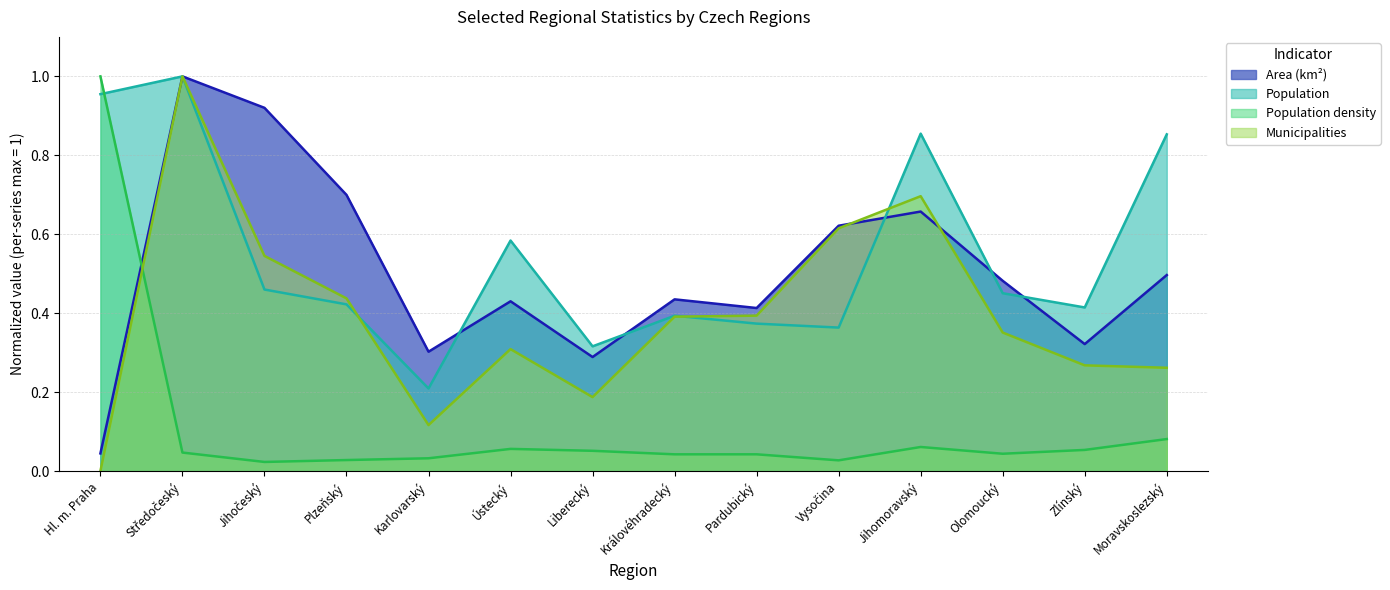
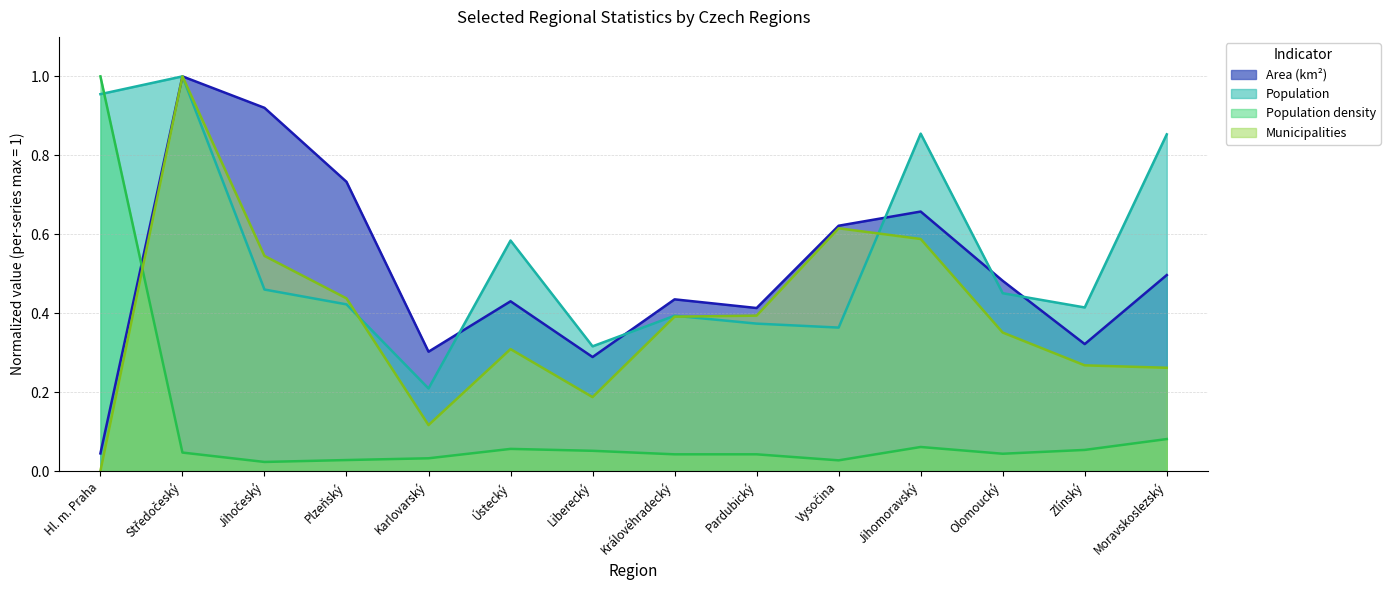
  {
    "Area (km²)": {
      "Hl. m. Praha": 0.05,
      "Jihočeský": 0.92,
-     "Plzeňský": 0.70,
+     "Plzeňský": 0.73,
      "Karlovarský": 0.30,
      "Ústecký": 0.43,
      "Liberecký": 0.29,
      "Královéhradecký": 0.44,
      "Pardubický": 0.41,
      "Vysočina": 0.62,
      "Jihomoravský": 0.66,
      "Olomoucký": 0.48,
      "Zlínský": 0.32,
      "Moravskoslezský": 0.50
    },
    "Municipalities": {
      "Hl. m. Praha": 0.00,
      "Jihočeský": 0.55,
      "Plzeňský": 0.44,
      "Karlovarský": 0.12,
      "Ústecký": 0.31,
      "Liberecký": 0.19,
      "Pardubický": 0.39,
      "Vysočina": 0.62,
-     "Jihomoravský": 0.70,
+     "Jihomoravský": 0.59,
      "Olomoucký": 0.35,
      "Zlínský": 0.27,
      "Moravskoslezský": 0.26
    }
  }
